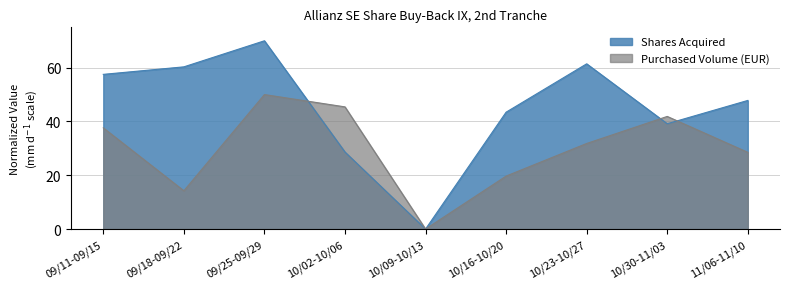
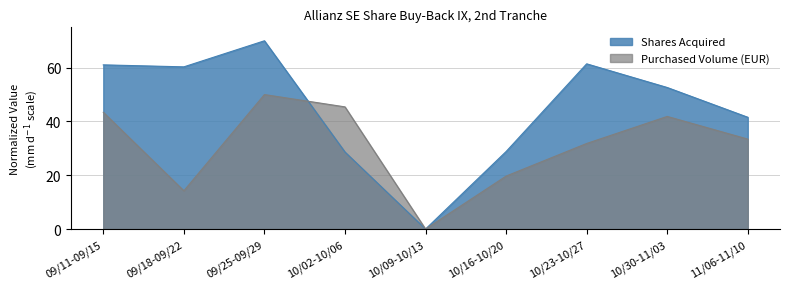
  {
    "Shares Acquired": {
-     "09/11-09/15": 58,
+     "09/11-09/15": 61,
      "09/18-09/22": 60,
      "09/25-09/29": 70,
      "10/02-10/06": 29,
-     "10/16-10/20": 43,
+     "10/16-10/20": 29,
      "10/23-10/27": 61,
-     "10/30-11/03": 39,
-     "11/06-11/10": 48
+     "10/30-11/03": 53,
+     "11/06-11/10": 42
    },
    "Purchased Volume (EUR)": {
-     "09/11-09/15": 38,
+     "09/11-09/15": 43,
      "09/18-09/22": 14,
      "09/25-09/29": 50,
      "10/02-10/06": 45,
      "10/16-10/20": 20,
      "10/23-10/27": 32,
      "10/30-11/03": 42,
-     "11/06-11/10": 29
+     "11/06-11/10": 33
    }
  }
